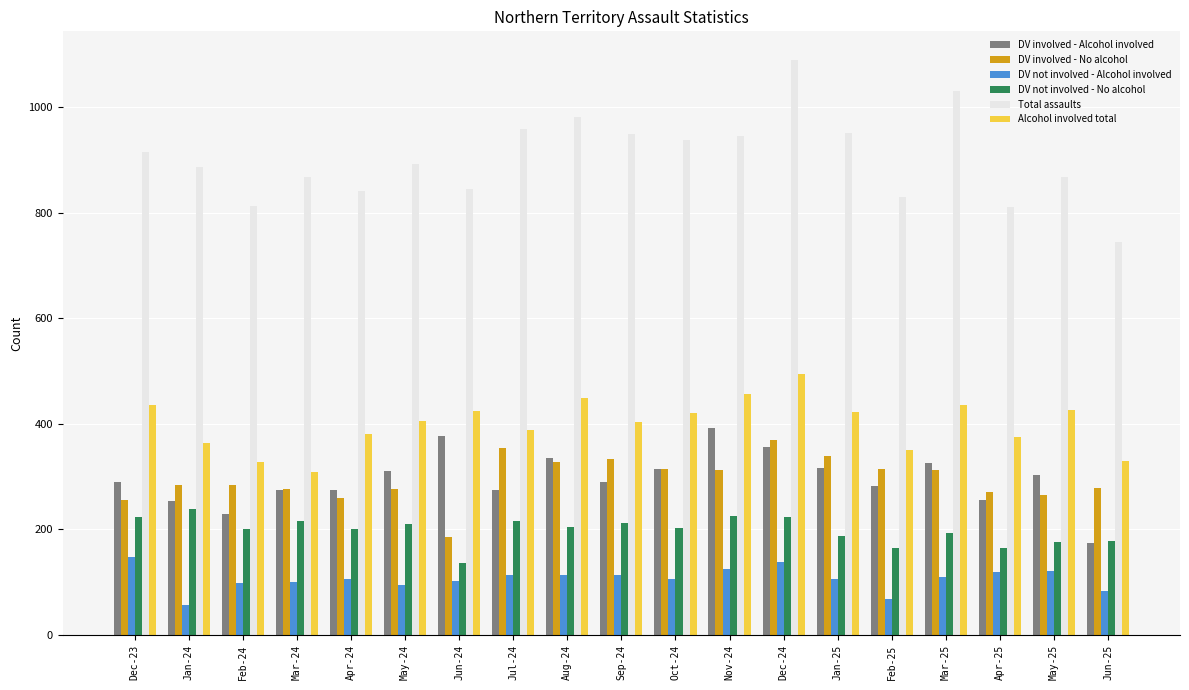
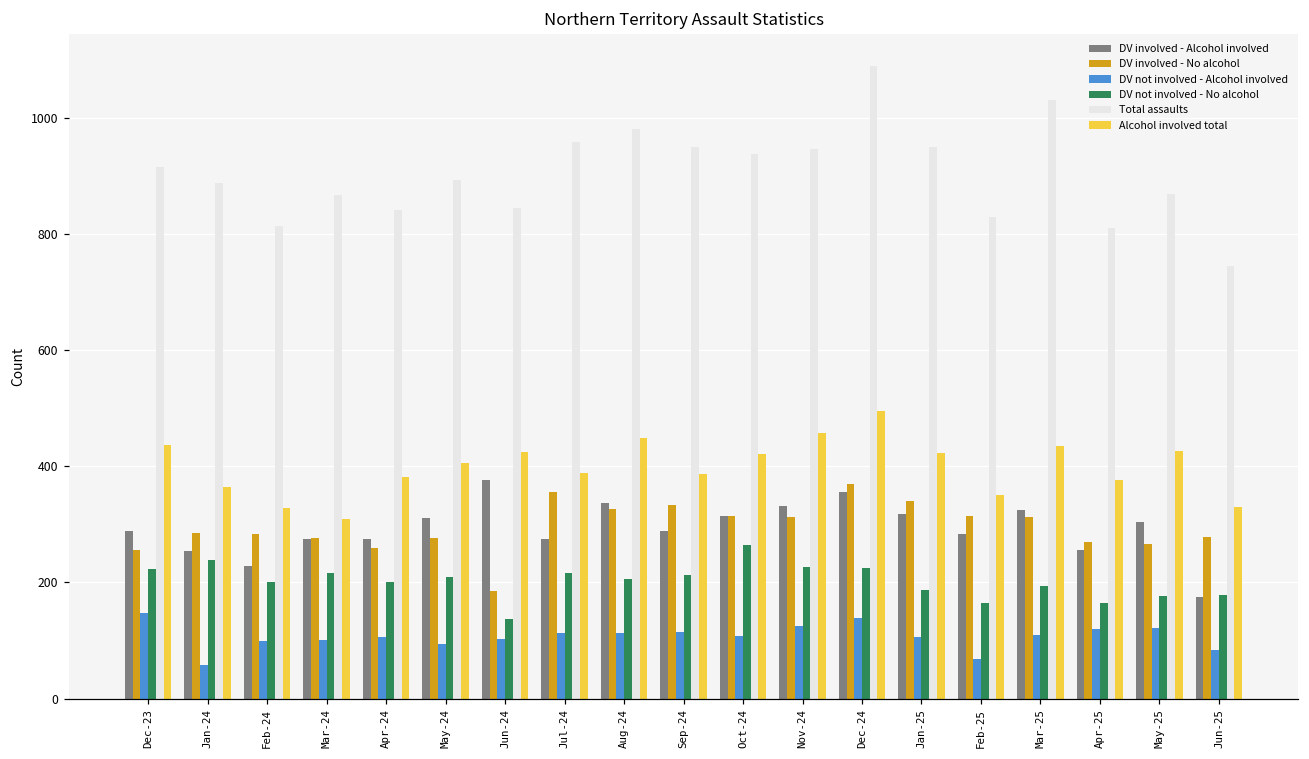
  {
    "DV involved - Alcohol involved": {
      "Dec-23": 290,
      "Jan-24": 250,
      "Feb-24": 230,
      "Mar-24": 270,
      "Apr-24": 280,
      "May-24": 310,
      "Jun-24": 380,
      "Jul-24": 280,
      "Aug-24": 340,
      "Sep-24": 290,
      "Oct-24": 310,
-     "Nov-24": 390,
+     "Nov-24": 330,
      "Dec-24": 360,
      "Jan-25": 320,
      "Feb-25": 280,
      "Mar-25": 330,
      "Apr-25": 260,
      "May-25": 300,
      "Jun-25": 180
    },
    "DV involved - No alcohol": {
      "Dec-23": 260,
      "Jan-24": 290,
      "Feb-24": 280,
      "Mar-24": 280,
      "Apr-24": 260,
      "May-24": 280,
      "Jun-24": 190,
      "Jul-24": 360,
      "Aug-24": 330,
      "Sep-24": 330,
      "Oct-24": 310,
      "Nov-24": 310,
      "Dec-24": 370,
      "Jan-25": 340,
      "Feb-25": 320,
      "Mar-25": 310,
      "Apr-25": 270,
      "May-25": 270,
      "Jun-25": 280
    },
    "DV not involved - Alcohol involved": {
      "Dec-23": 150,
      "Jan-24": 60,
      "Feb-24": 100,
      "Mar-24": 100,
      "Apr-24": 110,
      "May-24": 90,
      "Jun-24": 100,
      "Jul-24": 110,
      "Aug-24": 110,
      "Sep-24": 110,
      "Oct-24": 110,
      "Nov-24": 130,
      "Dec-24": 140,
      "Jan-25": 110,
      "Feb-25": 70,
      "Mar-25": 110,
      "Apr-25": 120,
      "May-25": 120,
      "Jun-25": 80
    },
    "DV not involved - No alcohol": {
      "Dec-23": 220,
      "Jan-24": 240,
      "Feb-24": 200,
      "Mar-24": 220,
      "Apr-24": 200,
      "May-24": 210,
      "Jun-24": 140,
      "Jul-24": 220,
      "Aug-24": 210,
      "Sep-24": 210,
-     "Oct-24": 200,
+     "Oct-24": 260,
      "Nov-24": 230,
      "Dec-24": 220,
      "Jan-25": 190,
      "Feb-25": 160,
      "Mar-25": 190,
      "Apr-25": 160,
      "May-25": 180,
      "Jun-25": 180
    },
    "Total assaults": {
      "Dec-23": 920,
      "Jan-24": 890,
      "Feb-24": 810,
      "Mar-24": 870,
      "Apr-24": 840,
      "May-24": 890,
      "Jun-24": 840,
      "Jul-24": 960,
      "Aug-24": 980,
      "Sep-24": 950,
      "Oct-24": 940,
      "Nov-24": 950,
      "Dec-24": 1090,
      "Jan-25": 950,
      "Feb-25": 830,
      "Mar-25": 1030,
      "Apr-25": 810,
      "May-25": 870,
      "Jun-25": 740
    },
    "Alcohol involved total": {
      "Dec-23": 440,
      "Jan-24": 360,
      "Feb-24": 330,
      "Mar-24": 310,
      "Apr-24": 380,
      "May-24": 410,
      "Jun-24": 430,
      "Jul-24": 390,
      "Aug-24": 450,
-     "Sep-24": 400,
+     "Sep-24": 390,
      "Oct-24": 420,
      "Nov-24": 460,
      "Dec-24": 500,
      "Jan-25": 420,
      "Feb-25": 350,
      "Mar-25": 440,
      "Apr-25": 380,
      "May-25": 430,
      "Jun-25": 330
    }
  }
